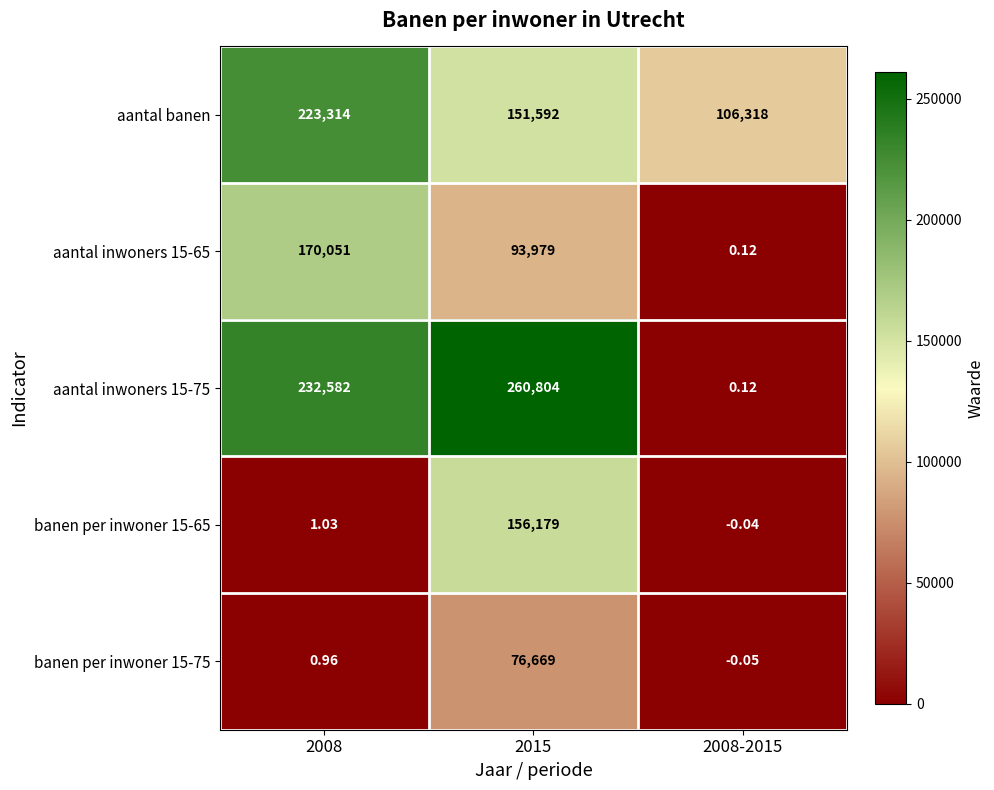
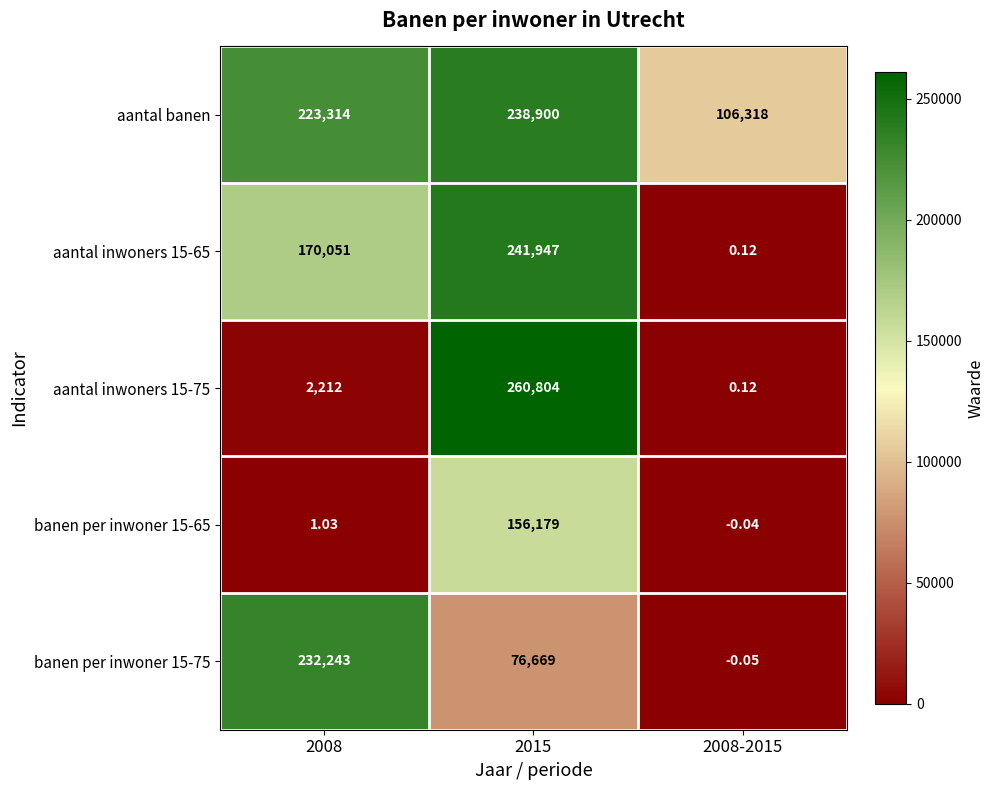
  {
    "aantal banen": {
      "2008": "223,314",
-     "2015": "151,592",
+     "2015": "238,900",
      "2008-2015": "106,318"
    },
    "aantal inwoners 15-65": {
      "2008": "170,051",
-     "2015": "93,979",
+     "2015": "241,947",
      "2008-2015": "0.12"
    },
    "aantal inwoners 15-75": {
-     "2008": "232,582",
+     "2008": "2,212",
      "2015": "260,804",
      "2008-2015": "0.12"
    },
    "banen per inwoner 15-65": {
      "2008": "1.03",
      "2015": "156,179",
      "2008-2015": "-0.04"
    },
    "banen per inwoner 15-75": {
-     "2008": "0.96",
+     "2008": "232,243",
      "2015": "76,669",
      "2008-2015": "-0.05"
    }
  }
